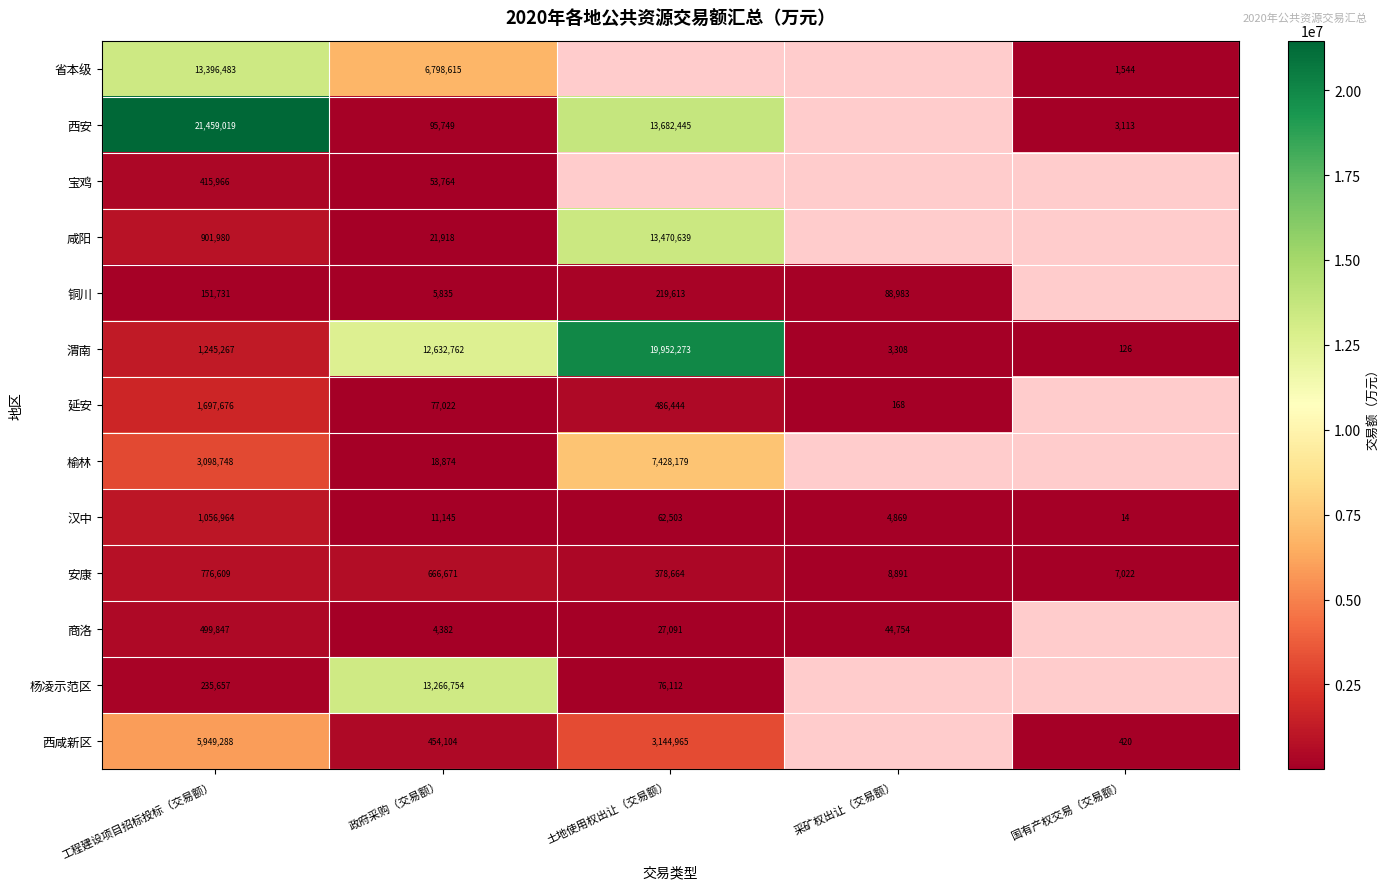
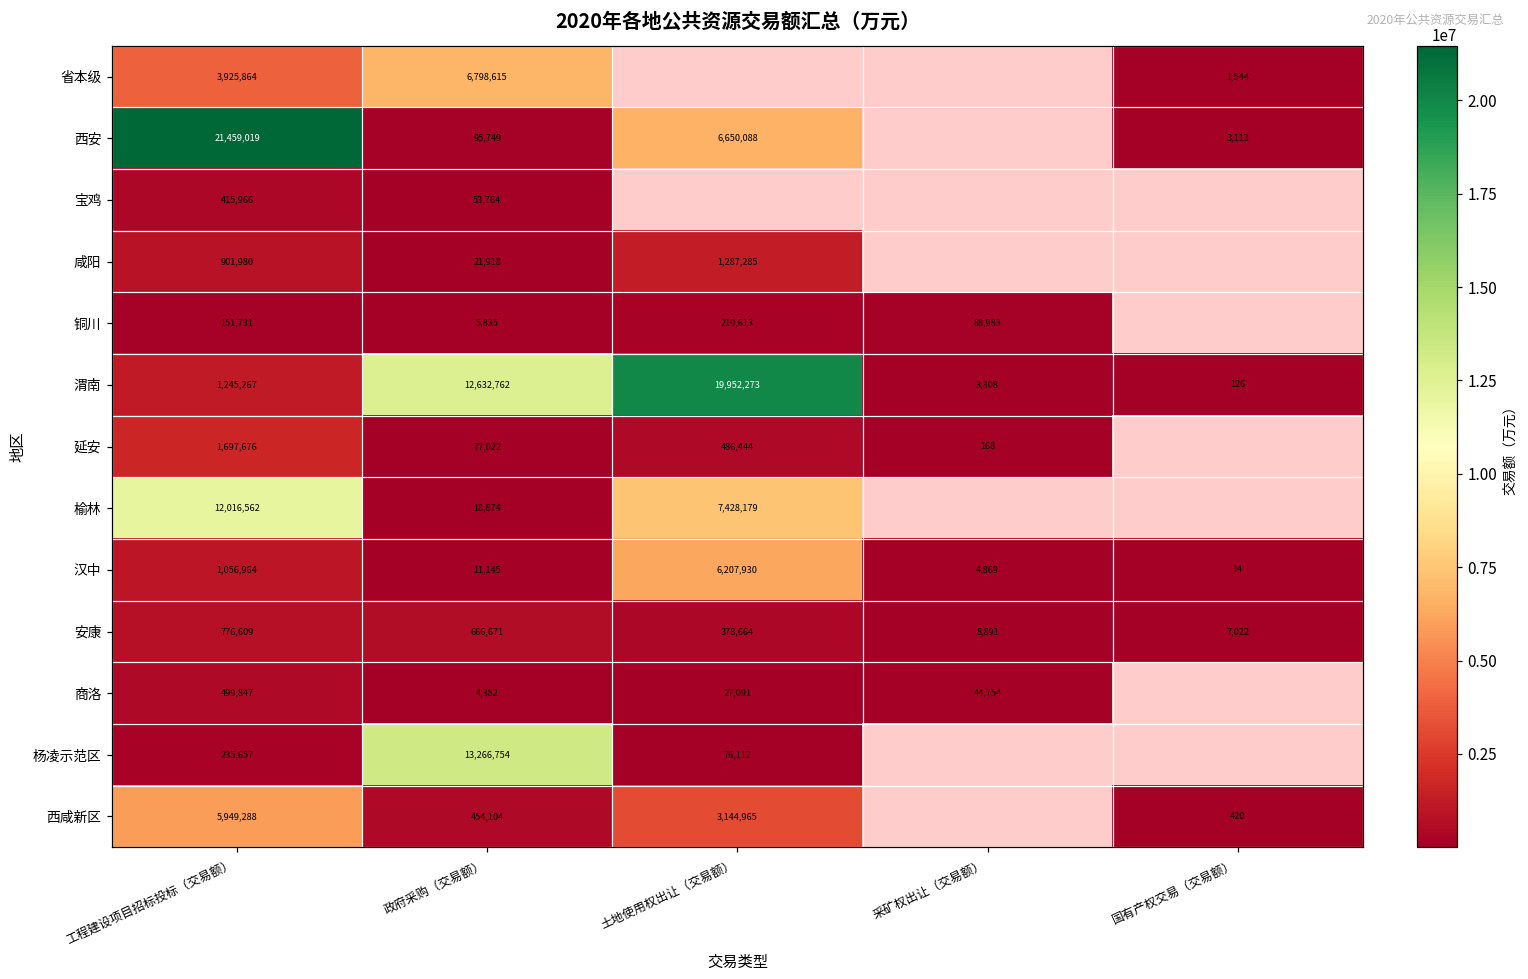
  {
    "省本级": {
-     "工程建设项目招标投标（交易额）": "13,396,483",
+     "工程建设项目招标投标（交易额）": "3,925,864",
      "政府采购（交易额）": "6,798,615",
      "国有产权交易（交易额）": "1,544"
    },
    "西安": {
      "工程建设项目招标投标（交易额）": "21,459,019",
      "政府采购（交易额）": "95,749",
-     "土地使用权出让（交易额）": "13,682,445",
+     "土地使用权出让（交易额）": "6,650,088",
      "国有产权交易（交易额）": "3,113"
    },
    "宝鸡": {
      "工程建设项目招标投标（交易额）": "415,966",
      "政府采购（交易额）": "53,764"
    },
    "咸阳": {
      "工程建设项目招标投标（交易额）": "901,980",
      "政府采购（交易额）": "21,918",
-     "土地使用权出让（交易额）": "13,470,639"
+     "土地使用权出让（交易额）": "1,287,285"
    },
    "铜川": {
      "工程建设项目招标投标（交易额）": "151,731",
      "政府采购（交易额）": "5,835",
      "土地使用权出让（交易额）": "219,613",
      "采矿权出让（交易额）": "88,983"
    },
    "渭南": {
      "工程建设项目招标投标（交易额）": "1,245,267",
      "政府采购（交易额）": "12,632,762",
      "土地使用权出让（交易额）": "19,952,273",
      "采矿权出让（交易额）": "3,308",
      "国有产权交易（交易额）": "126"
    },
    "延安": {
      "工程建设项目招标投标（交易额）": "1,697,676",
      "政府采购（交易额）": "77,022",
      "土地使用权出让（交易额）": "486,444",
      "采矿权出让（交易额）": "168"
    },
    "榆林": {
-     "工程建设项目招标投标（交易额）": "3,098,748",
+     "工程建设项目招标投标（交易额）": "12,016,562",
      "政府采购（交易额）": "18,874",
      "土地使用权出让（交易额）": "7,428,179"
    },
    "汉中": {
      "工程建设项目招标投标（交易额）": "1,056,964",
      "政府采购（交易额）": "11,145",
-     "土地使用权出让（交易额）": "62,503",
+     "土地使用权出让（交易额）": "6,207,930",
      "采矿权出让（交易额）": "4,869",
      "国有产权交易（交易额）": "14"
    },
    "安康": {
      "工程建设项目招标投标（交易额）": "776,609",
      "政府采购（交易额）": "666,671",
      "土地使用权出让（交易额）": "378,664",
      "采矿权出让（交易额）": "8,891",
      "国有产权交易（交易额）": "7,022"
    },
    "商洛": {
      "工程建设项目招标投标（交易额）": "499,847",
      "政府采购（交易额）": "4,382",
      "土地使用权出让（交易额）": "27,091",
      "采矿权出让（交易额）": "44,754"
    },
    "杨凌示范区": {
      "工程建设项目招标投标（交易额）": "235,657",
      "政府采购（交易额）": "13,266,754",
      "土地使用权出让（交易额）": "76,112"
    },
    "西咸新区": {
      "工程建设项目招标投标（交易额）": "5,949,288",
      "政府采购（交易额）": "454,104",
      "土地使用权出让（交易额）": "3,144,965",
      "国有产权交易（交易额）": "420"
    }
  }
